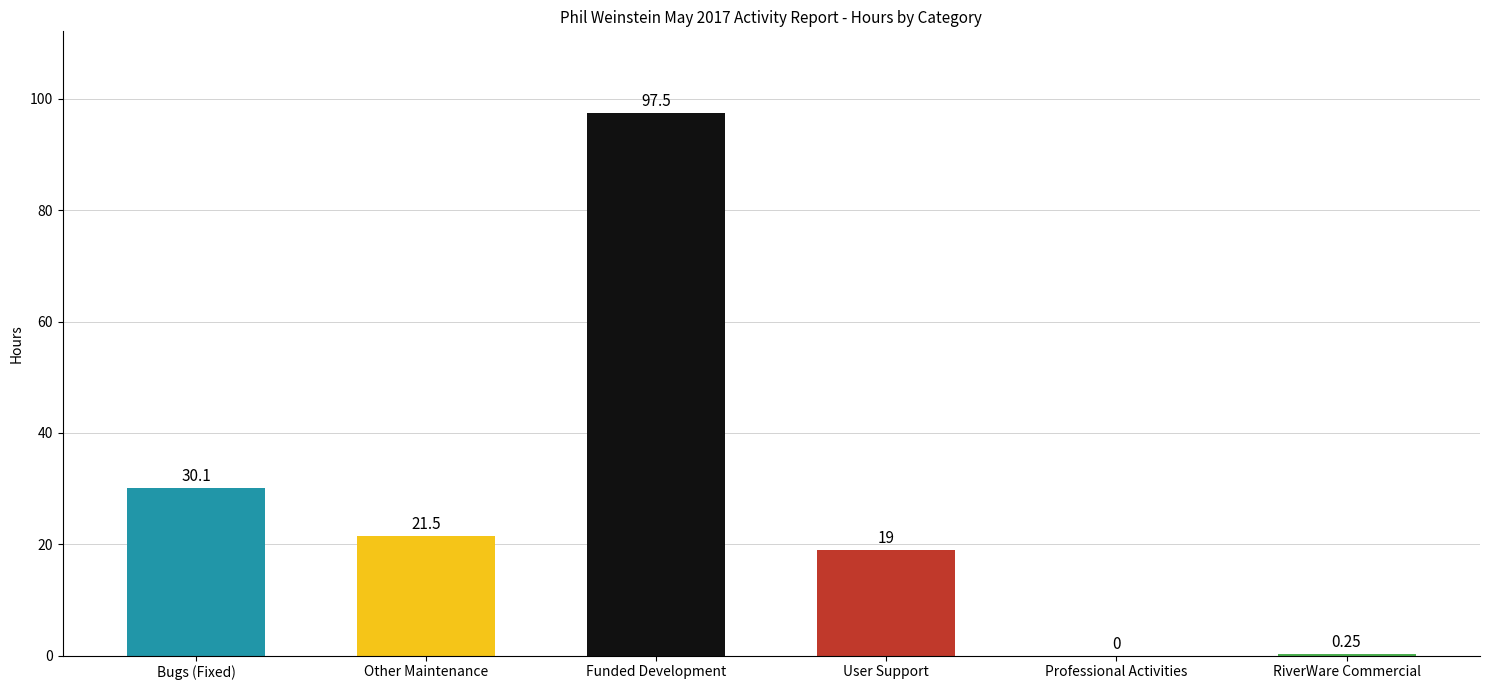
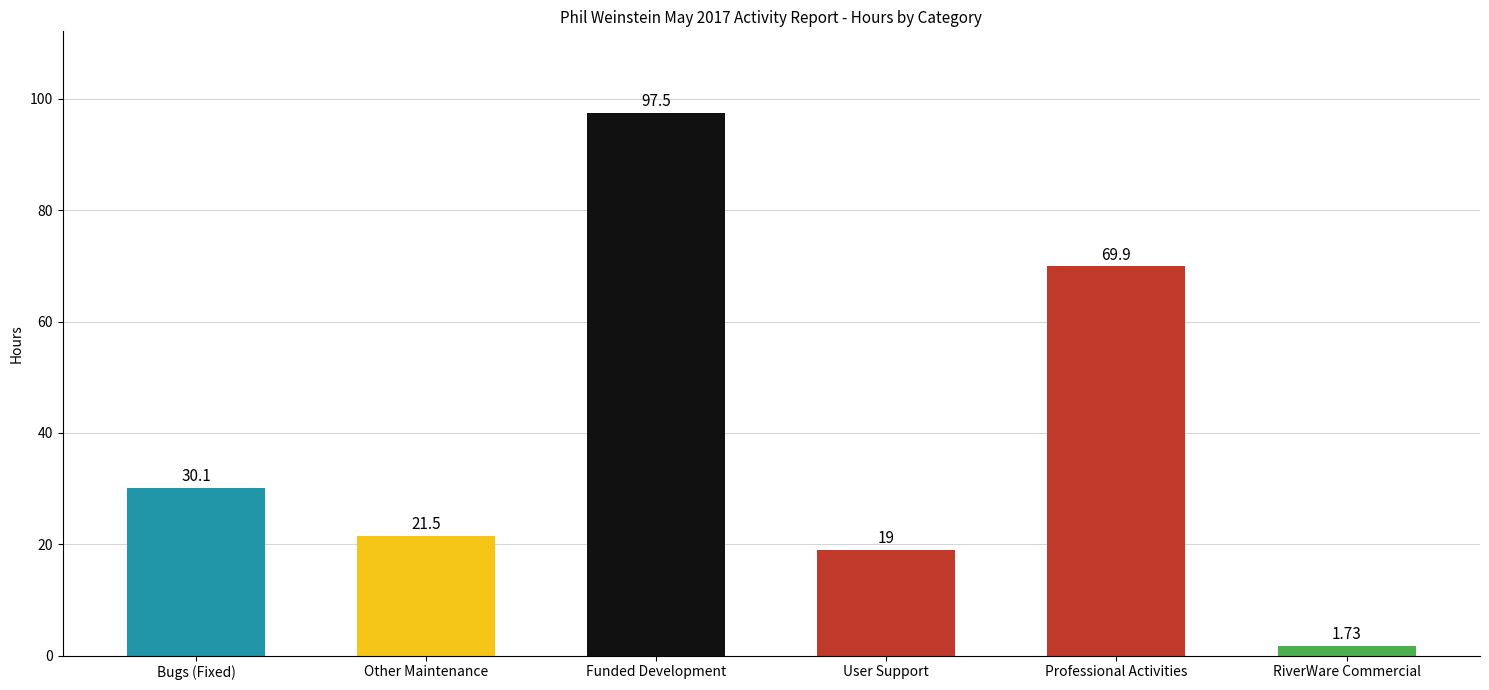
  {
    "Bugs (Fixed)": 30.1,
    "Other Maintenance": 21.5,
    "Funded Development": 97.5,
    "User Support": 19,
-   "Professional Activities": 0,
-   "RiverWare Commercial": 0.25
+   "Professional Activities": 69.9,
+   "RiverWare Commercial": 1.73
  }
